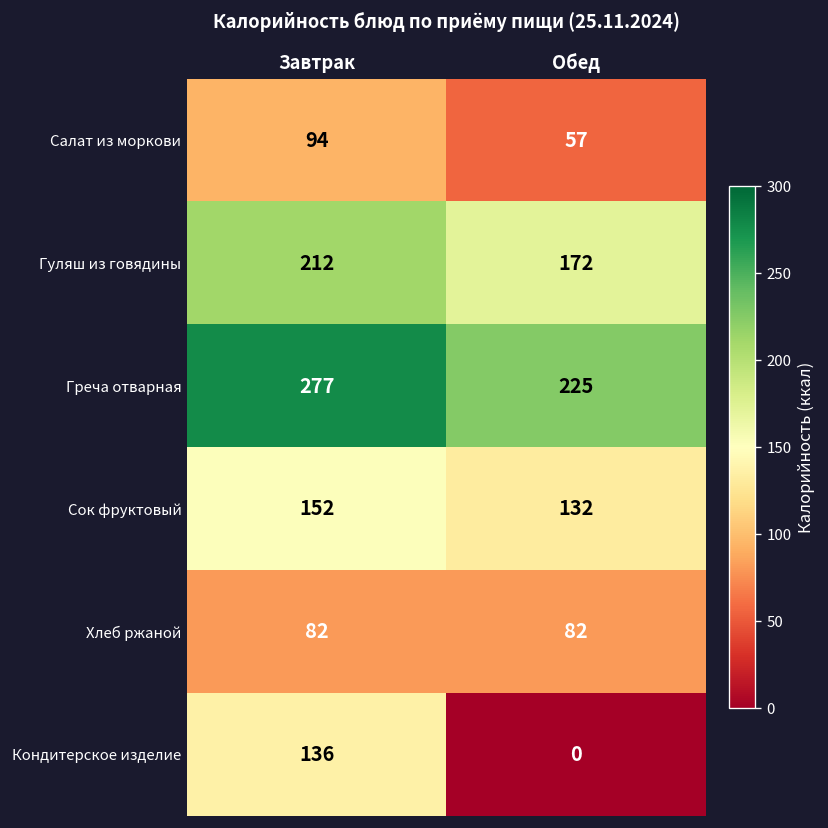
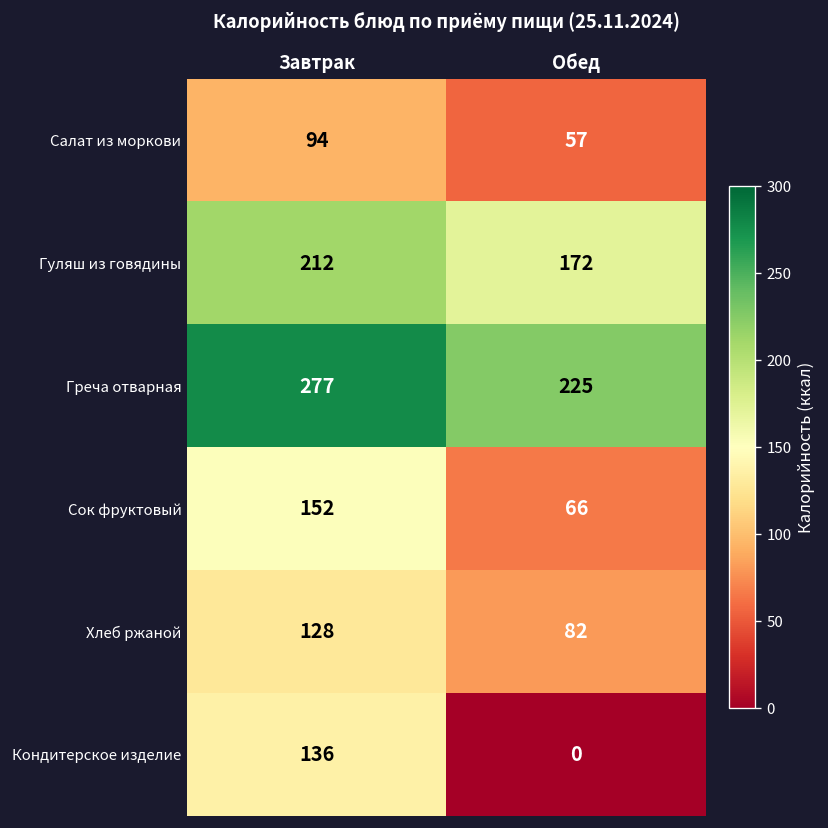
  {
    "Салат из моркови": {
      "Завтрак": 94,
      "Обед": 57
    },
    "Гуляш из говядины": {
      "Завтрак": 212,
      "Обед": 172
    },
    "Греча отварная": {
      "Завтрак": 277,
      "Обед": 225
    },
    "Сок фруктовый": {
      "Завтрак": 152,
-     "Обед": 132
+     "Обед": 66
    },
    "Хлеб ржаной": {
-     "Завтрак": 82,
+     "Завтрак": 128,
      "Обед": 82
    },
    "Кондитерское изделие": {
      "Завтрак": 136,
      "Обед": 0
    }
  }
